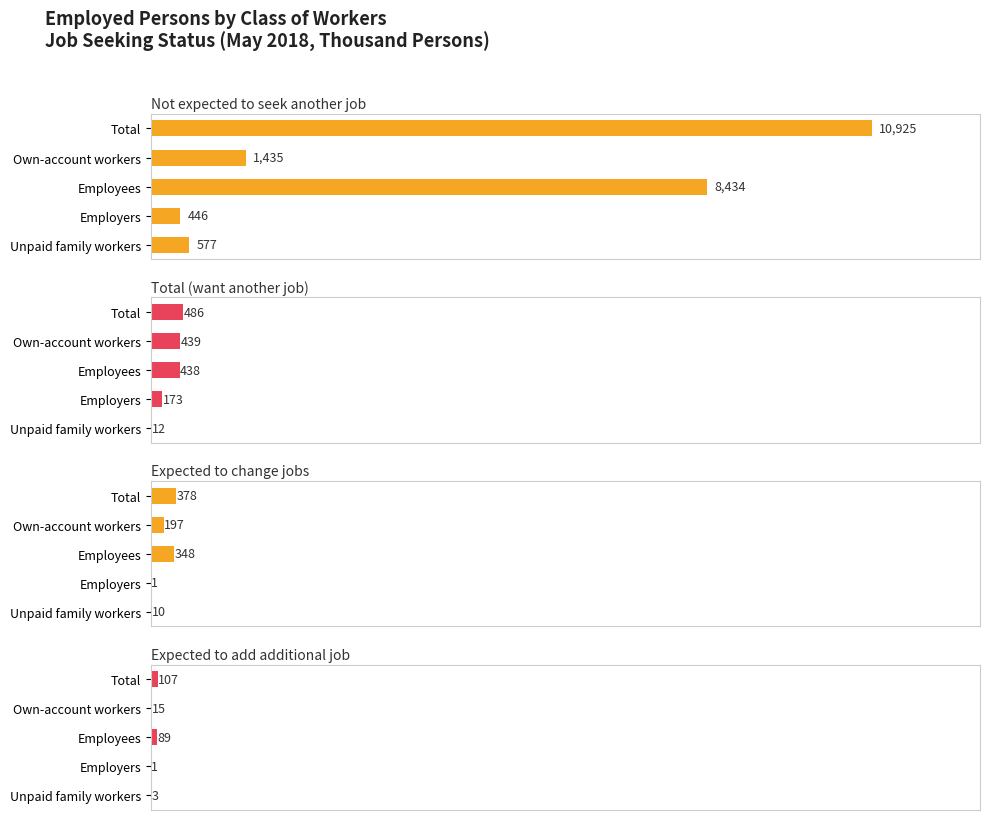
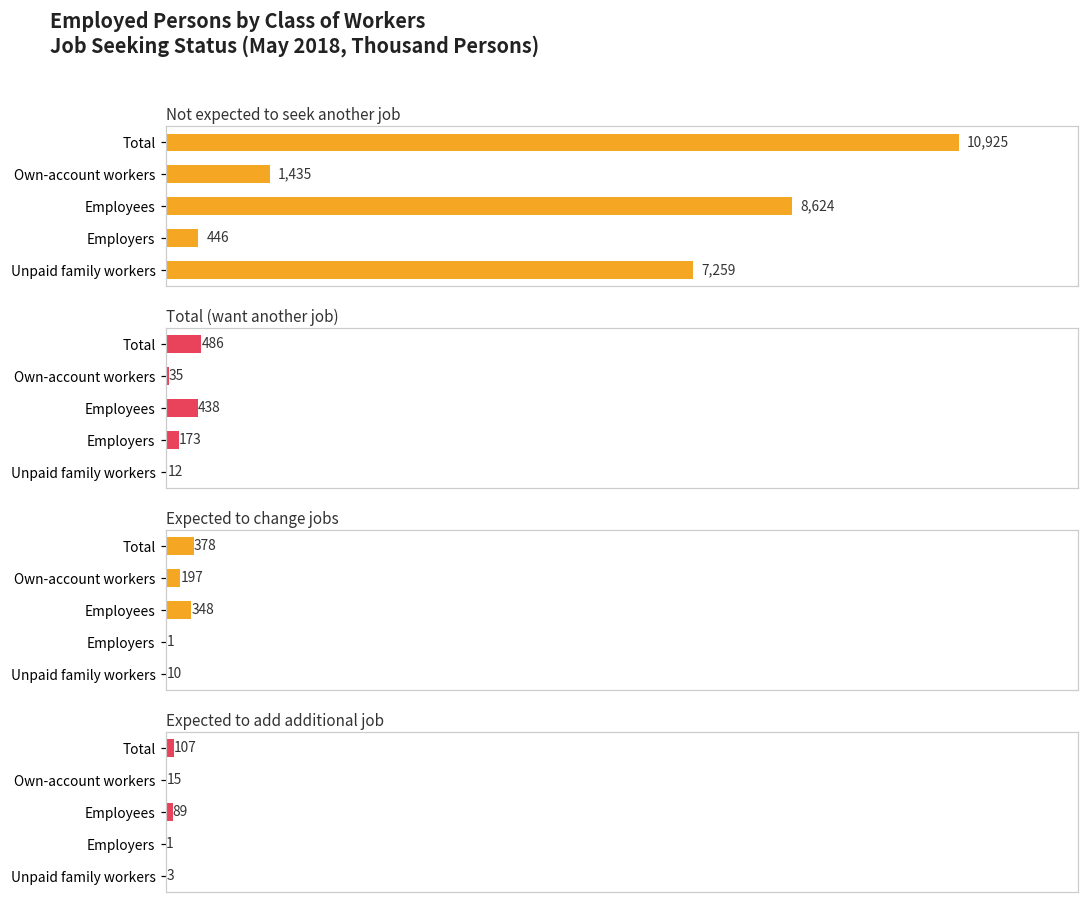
  {
    "Not expected to seek another job": {
      "Total": "10,925",
      "Own-account workers": "1,435",
-     "Employees": "8,434",
+     "Employees": "8,624",
      "Employers": "446",
-     "Unpaid family workers": "577"
+     "Unpaid family workers": "7,259"
    },
    "Total (want another job)": {
      "Total": "486",
-     "Own-account workers": "439",
+     "Own-account workers": "35",
      "Employees": "438",
      "Employers": "173",
      "Unpaid family workers": "12"
    },
    "Expected to change jobs": {
      "Total": "378",
      "Own-account workers": "197",
      "Employees": "348",
      "Employers": "1",
      "Unpaid family workers": "10"
    },
    "Expected to add additional job": {
      "Total": "107",
      "Own-account workers": "15",
      "Employees": "89",
      "Employers": "1",
      "Unpaid family workers": "3"
    }
  }
